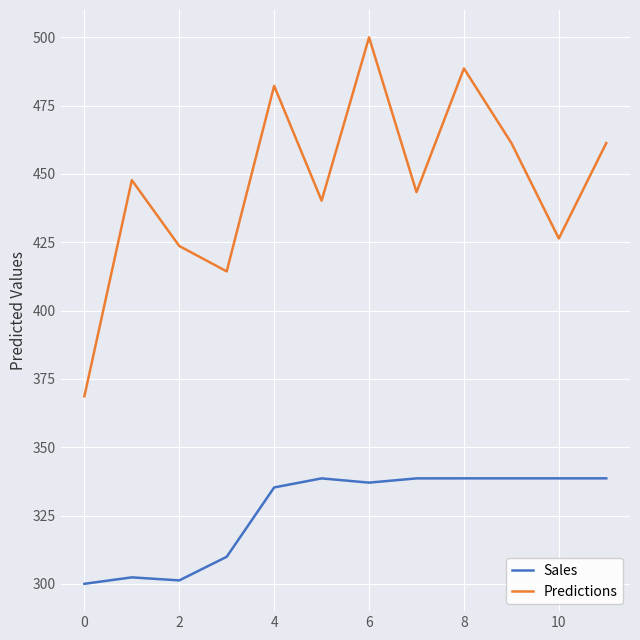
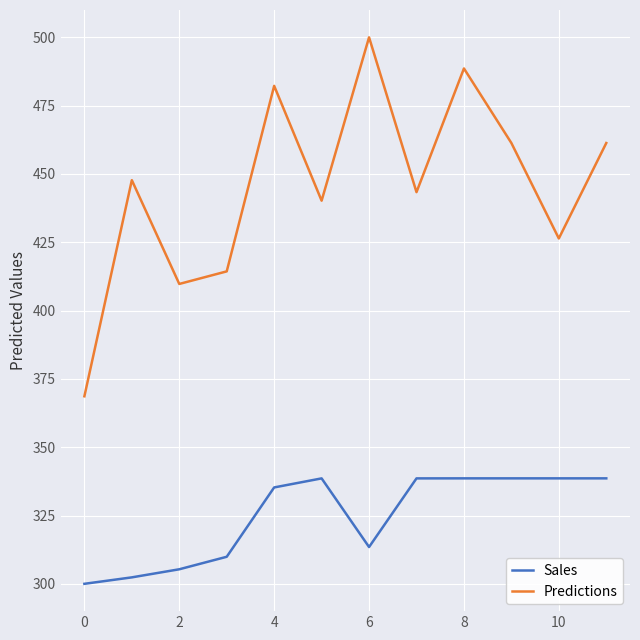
  {
    "Sales": {
      "0": 300,
-     "2": 301,
+     "2": 305,
      "4": 335,
-     "6": 337,
+     "6": 313,
      "8": 339,
      "10": 339
    },
    "Predictions": {
      "0": 369,
-     "2": 424,
+     "2": 410,
      "4": 482,
      "6": 500,
      "8": 489,
      "10": 426
    }
  }
